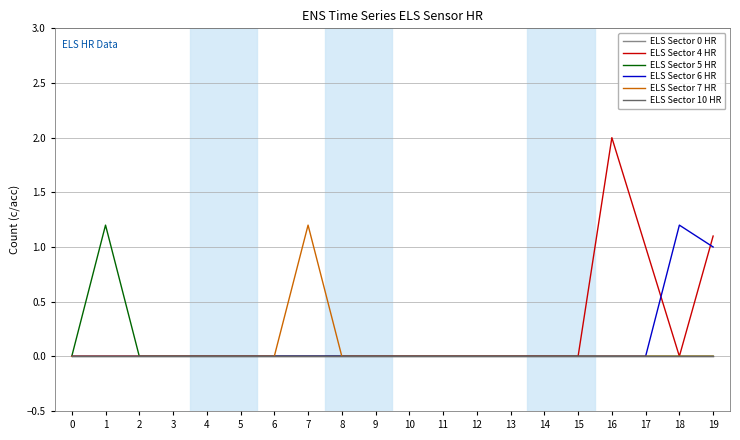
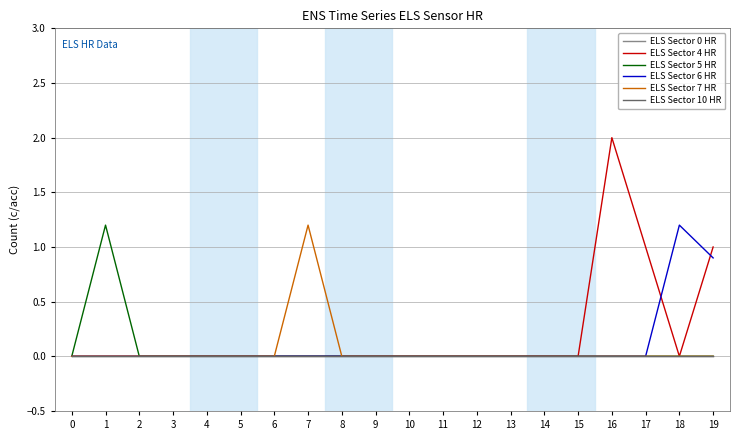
  {
    "ELS Sector 4 HR": {
      "16": 2.0,
      "17": 1.0,
-     "19": 1.1
+     "19": 1.0
    },
    "ELS Sector 5 HR": {
      "1": 1.2
    },
    "ELS Sector 6 HR": {
      "18": 1.2,
-     "19": 1.0
+     "19": 0.9
    },
    "ELS Sector 7 HR": {
      "7": 1.2
    }
  }
